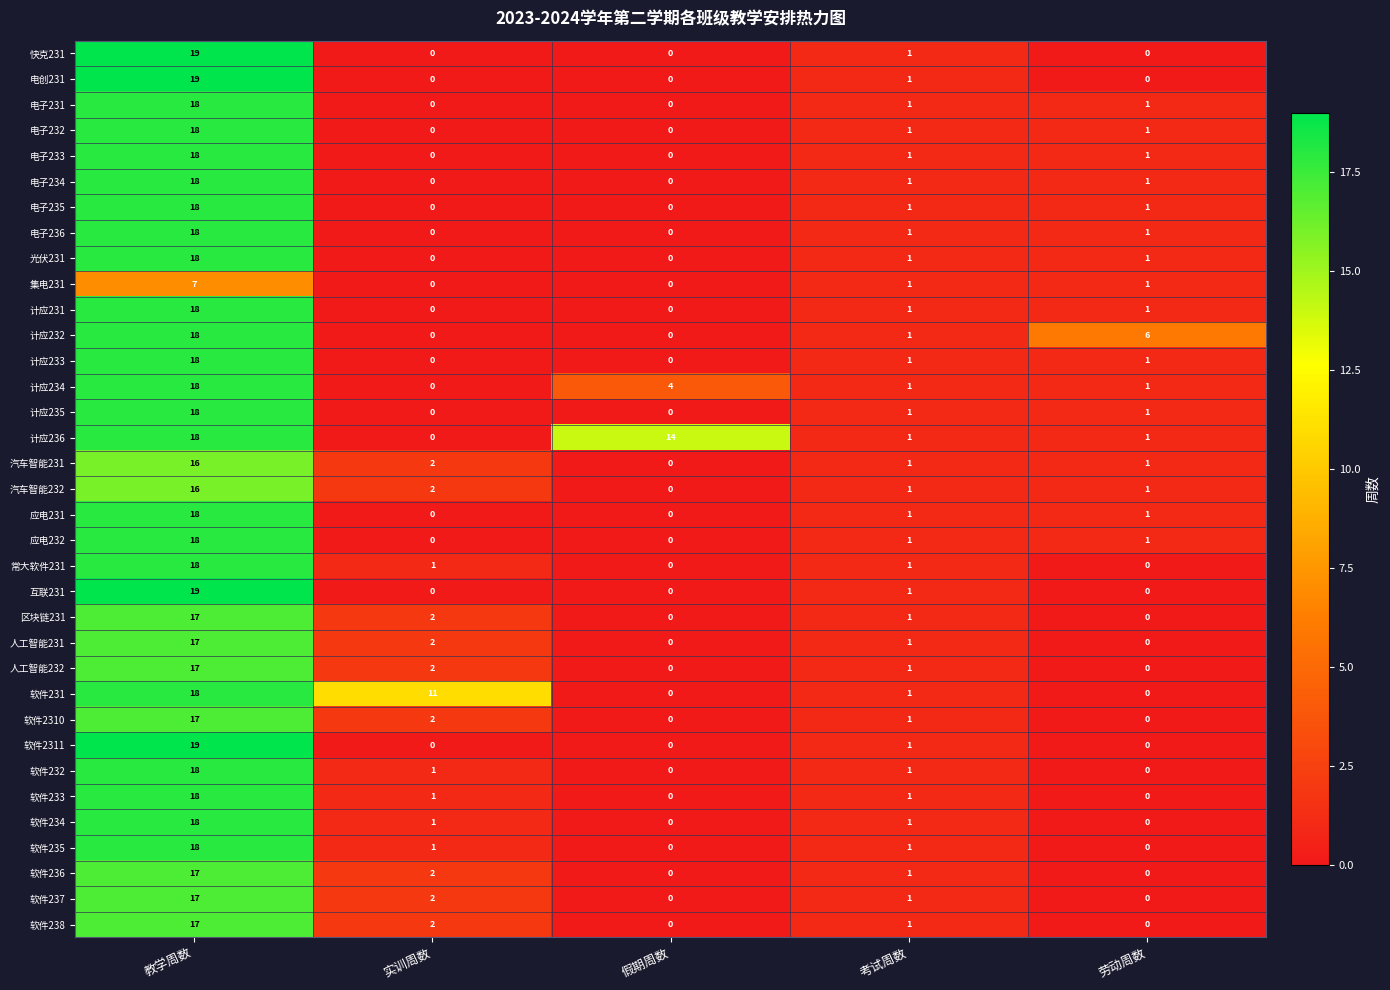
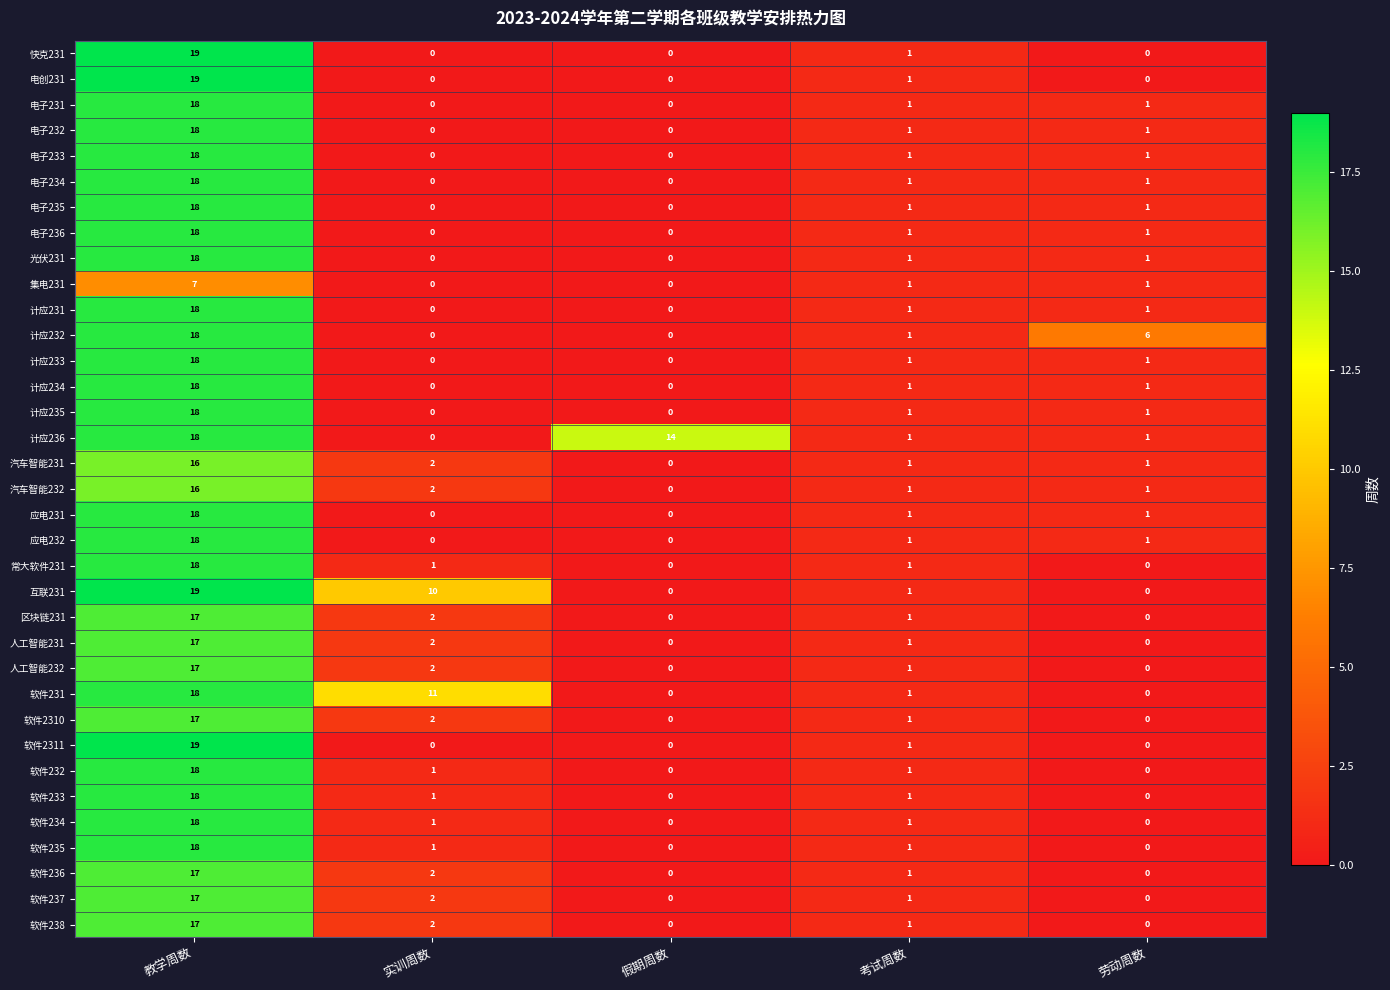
  {
    "快克231": {
      "教学周数": 19,
      "实训周数": 0,
      "假期周数": 0,
      "考试周数": 1,
      "劳动周数": 0
    },
    "电创231": {
      "教学周数": 19,
      "实训周数": 0,
      "假期周数": 0,
      "考试周数": 1,
      "劳动周数": 0
    },
    "电子231": {
      "教学周数": 18,
      "实训周数": 0,
      "假期周数": 0,
      "考试周数": 1,
      "劳动周数": 1
    },
    "电子232": {
      "教学周数": 18,
      "实训周数": 0,
      "假期周数": 0,
      "考试周数": 1,
      "劳动周数": 1
    },
    "电子233": {
      "教学周数": 18,
      "实训周数": 0,
      "假期周数": 0,
      "考试周数": 1,
      "劳动周数": 1
    },
    "电子234": {
      "教学周数": 18,
      "实训周数": 0,
      "假期周数": 0,
      "考试周数": 1,
      "劳动周数": 1
    },
    "电子235": {
      "教学周数": 18,
      "实训周数": 0,
      "假期周数": 0,
      "考试周数": 1,
      "劳动周数": 1
    },
    "电子236": {
      "教学周数": 18,
      "实训周数": 0,
      "假期周数": 0,
      "考试周数": 1,
      "劳动周数": 1
    },
    "光伏231": {
      "教学周数": 18,
      "实训周数": 0,
      "假期周数": 0,
      "考试周数": 1,
      "劳动周数": 1
    },
    "集电231": {
      "教学周数": 7,
      "实训周数": 0,
      "假期周数": 0,
      "考试周数": 1,
      "劳动周数": 1
    },
    "计应231": {
      "教学周数": 18,
      "实训周数": 0,
      "假期周数": 0,
      "考试周数": 1,
      "劳动周数": 1
    },
    "计应232": {
      "教学周数": 18,
      "实训周数": 0,
      "假期周数": 0,
      "考试周数": 1,
      "劳动周数": 6
    },
    "计应233": {
      "教学周数": 18,
      "实训周数": 0,
      "假期周数": 0,
      "考试周数": 1,
      "劳动周数": 1
    },
    "计应234": {
      "教学周数": 18,
      "实训周数": 0,
-     "假期周数": 4,
+     "假期周数": 0,
      "考试周数": 1,
      "劳动周数": 1
    },
    "计应235": {
      "教学周数": 18,
      "实训周数": 0,
      "假期周数": 0,
      "考试周数": 1,
      "劳动周数": 1
    },
    "计应236": {
      "教学周数": 18,
      "实训周数": 0,
      "假期周数": 14,
      "考试周数": 1,
      "劳动周数": 1
    },
    "汽车智能231": {
      "教学周数": 16,
      "实训周数": 2,
      "假期周数": 0,
      "考试周数": 1,
      "劳动周数": 1
    },
    "汽车智能232": {
      "教学周数": 16,
      "实训周数": 2,
      "假期周数": 0,
      "考试周数": 1,
      "劳动周数": 1
    },
    "应电231": {
      "教学周数": 18,
      "实训周数": 0,
      "假期周数": 0,
      "考试周数": 1,
      "劳动周数": 1
    },
    "应电232": {
      "教学周数": 18,
      "实训周数": 0,
      "假期周数": 0,
      "考试周数": 1,
      "劳动周数": 1
    },
    "常大软件231": {
      "教学周数": 18,
      "实训周数": 1,
      "假期周数": 0,
      "考试周数": 1,
      "劳动周数": 0
    },
    "互联231": {
      "教学周数": 19,
-     "实训周数": 0,
+     "实训周数": 10,
      "假期周数": 0,
      "考试周数": 1,
      "劳动周数": 0
    },
    "区块链231": {
      "教学周数": 17,
      "实训周数": 2,
      "假期周数": 0,
      "考试周数": 1,
      "劳动周数": 0
    },
    "人工智能231": {
      "教学周数": 17,
      "实训周数": 2,
      "假期周数": 0,
      "考试周数": 1,
      "劳动周数": 0
    },
    "人工智能232": {
      "教学周数": 17,
      "实训周数": 2,
      "假期周数": 0,
      "考试周数": 1,
      "劳动周数": 0
    },
    "软件231": {
      "教学周数": 18,
      "实训周数": 11,
      "假期周数": 0,
      "考试周数": 1,
      "劳动周数": 0
    },
    "软件2310": {
      "教学周数": 17,
      "实训周数": 2,
      "假期周数": 0,
      "考试周数": 1,
      "劳动周数": 0
    },
    "软件2311": {
      "教学周数": 19,
      "实训周数": 0,
      "假期周数": 0,
      "考试周数": 1,
      "劳动周数": 0
    },
    "软件232": {
      "教学周数": 18,
      "实训周数": 1,
      "假期周数": 0,
      "考试周数": 1,
      "劳动周数": 0
    },
    "软件233": {
      "教学周数": 18,
      "实训周数": 1,
      "假期周数": 0,
      "考试周数": 1,
      "劳动周数": 0
    },
    "软件234": {
      "教学周数": 18,
      "实训周数": 1,
      "假期周数": 0,
      "考试周数": 1,
      "劳动周数": 0
    },
    "软件235": {
      "教学周数": 18,
      "实训周数": 1,
      "假期周数": 0,
      "考试周数": 1,
      "劳动周数": 0
    },
    "软件236": {
      "教学周数": 17,
      "实训周数": 2,
      "假期周数": 0,
      "考试周数": 1,
      "劳动周数": 0
    },
    "软件237": {
      "教学周数": 17,
      "实训周数": 2,
      "假期周数": 0,
      "考试周数": 1,
      "劳动周数": 0
    },
    "软件238": {
      "教学周数": 17,
      "实训周数": 2,
      "假期周数": 0,
      "考试周数": 1,
      "劳动周数": 0
    }
  }
